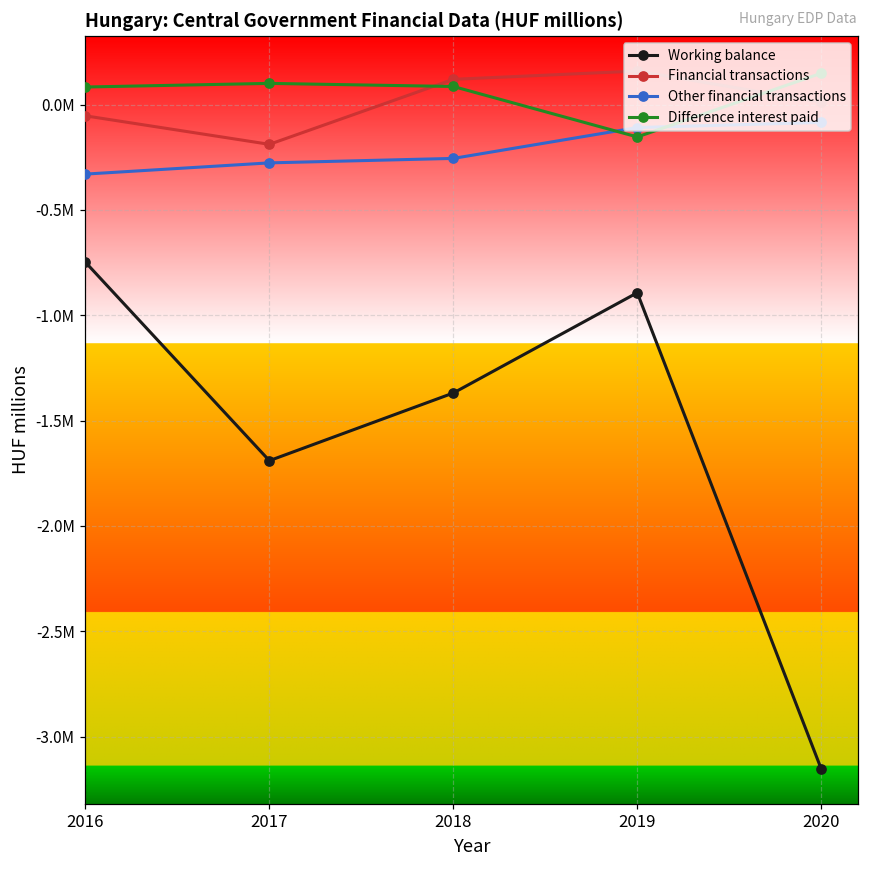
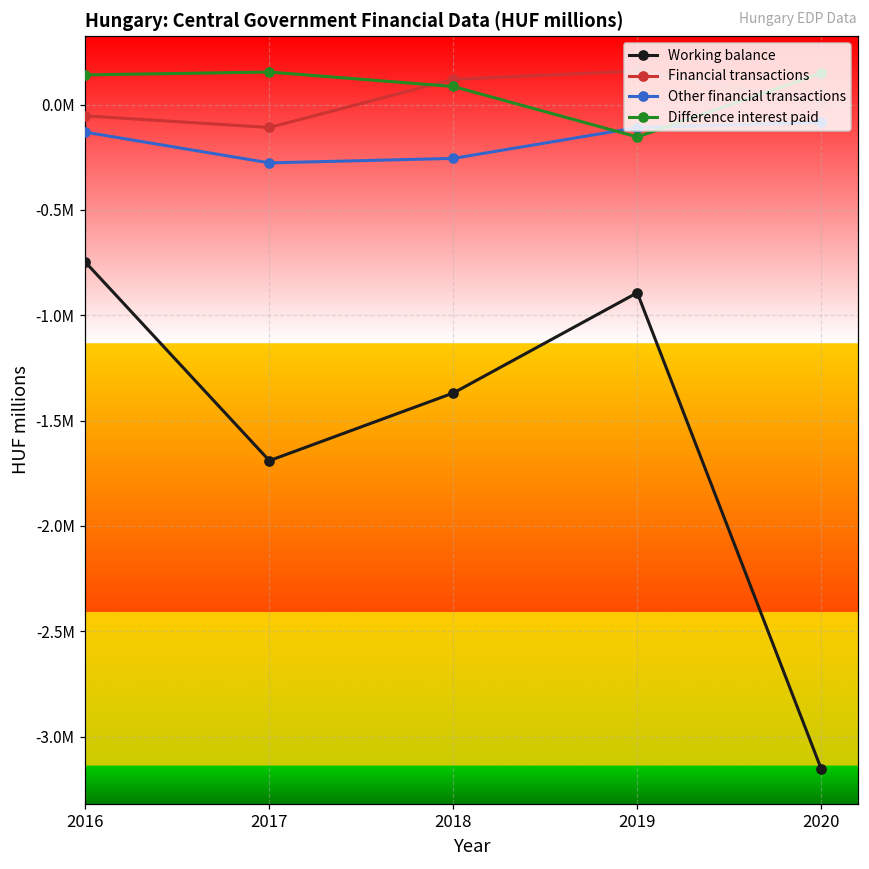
  {
    "Working balance": {
      "2016": -750000,
      "2017": -1690000,
      "2018": -1370000,
      "2019": -890000,
      "2020": -3150000
    },
    "Financial transactions": {
      "2016": -50000,
-     "2017": -190000,
+     "2017": -110000,
      "2018": 120000
    },
    "Other financial transactions": {
-     "2016": -330000,
+     "2016": -130000,
      "2017": -280000,
      "2018": -260000
    },
    "Difference interest paid": {
-     "2016": 80000,
-     "2017": 100000,
+     "2016": 140000,
+     "2017": 150000,
      "2018": 90000,
      "2019": -150000
    }
  }
